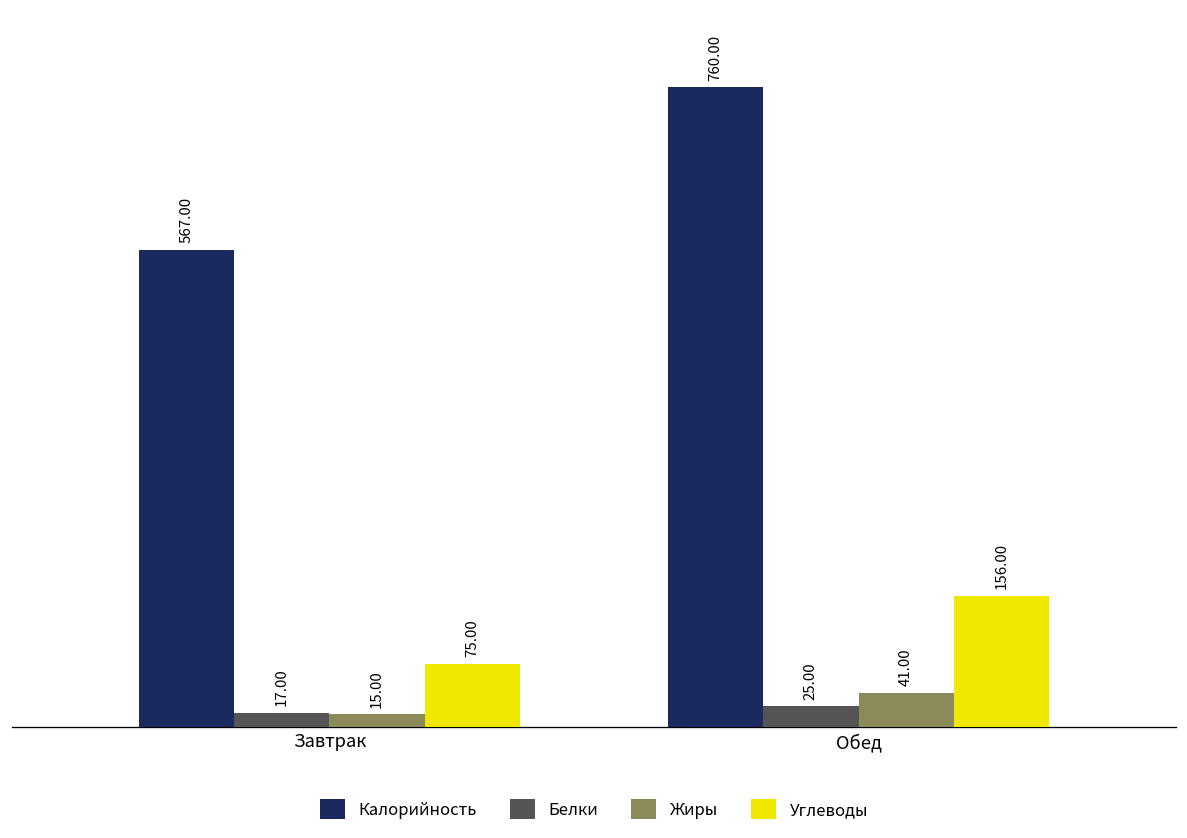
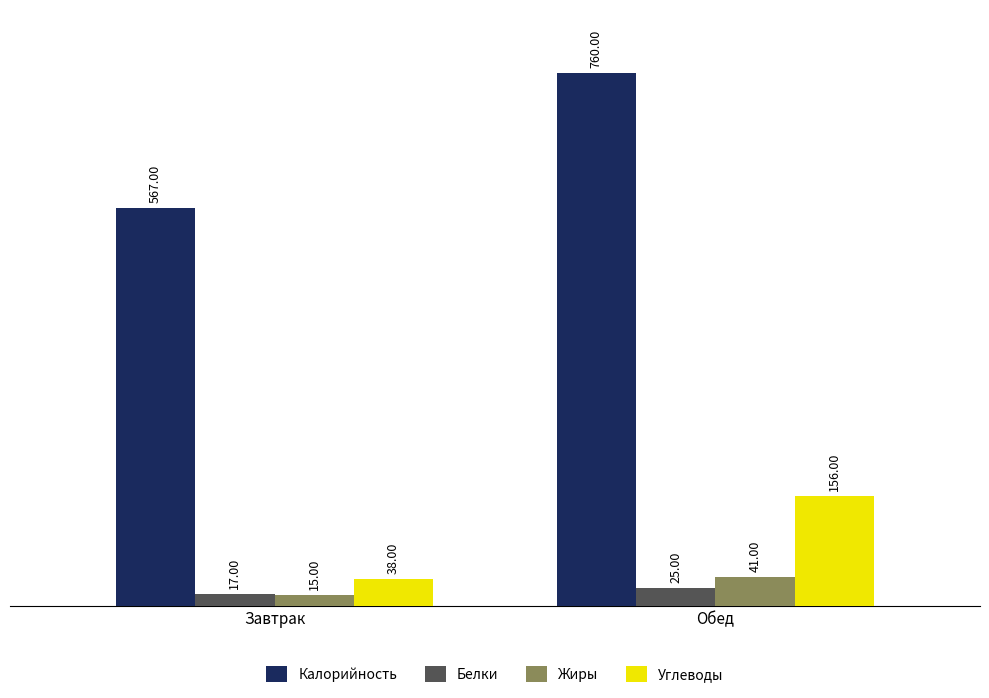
  {
    "Калорийность": {
      "Завтрак": 567.00,
      "Обед": 760.00
    },
    "Белки": {
      "Завтрак": 17.00,
      "Обед": 25.00
    },
    "Жиры": {
      "Завтрак": 15.00,
      "Обед": 41.00
    },
    "Углеводы": {
-     "Завтрак": 75.00,
+     "Завтрак": 38.00,
      "Обед": 156.00
    }
  }
